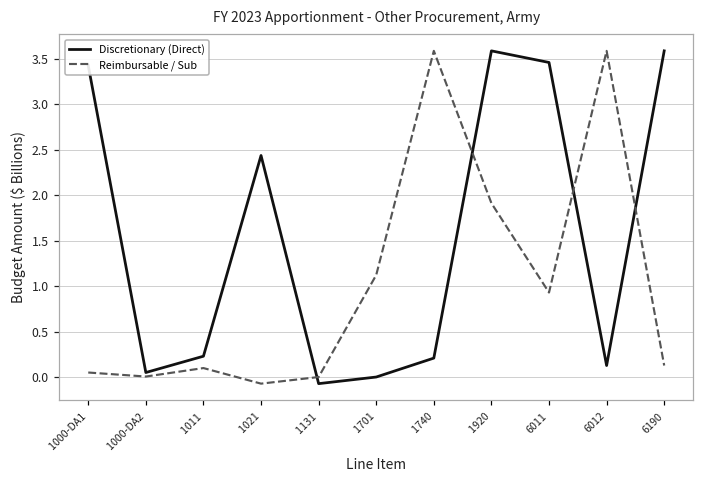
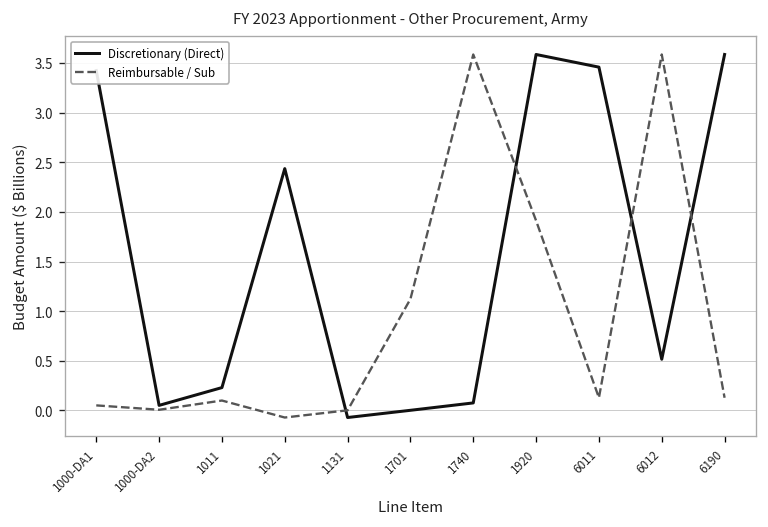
  {
    "Discretionary (Direct)": {
      "1000-DA2": 0.1,
      "1011": 0.2,
      "1021": 2.4,
      "1131": -0.1,
      "1701": 0.0,
-     "1740": 0.2,
+     "1740": 0.1,
      "1920": 3.6,
      "6011": 3.5,
-     "6012": 0.1,
+     "6012": 0.5,
      "6190": 3.6
    },
    "Reimbursable / Sub": {
      "1000-DA1": 0.1,
      "1000-DA2": 0.0,
      "1011": 0.1,
      "1021": -0.1,
      "1131": 0.0,
      "1701": 1.1,
      "1740": 3.6,
      "1920": 1.9,
-     "6011": 0.9,
+     "6011": 0.1,
      "6012": 3.6,
      "6190": 0.1
    }
  }
